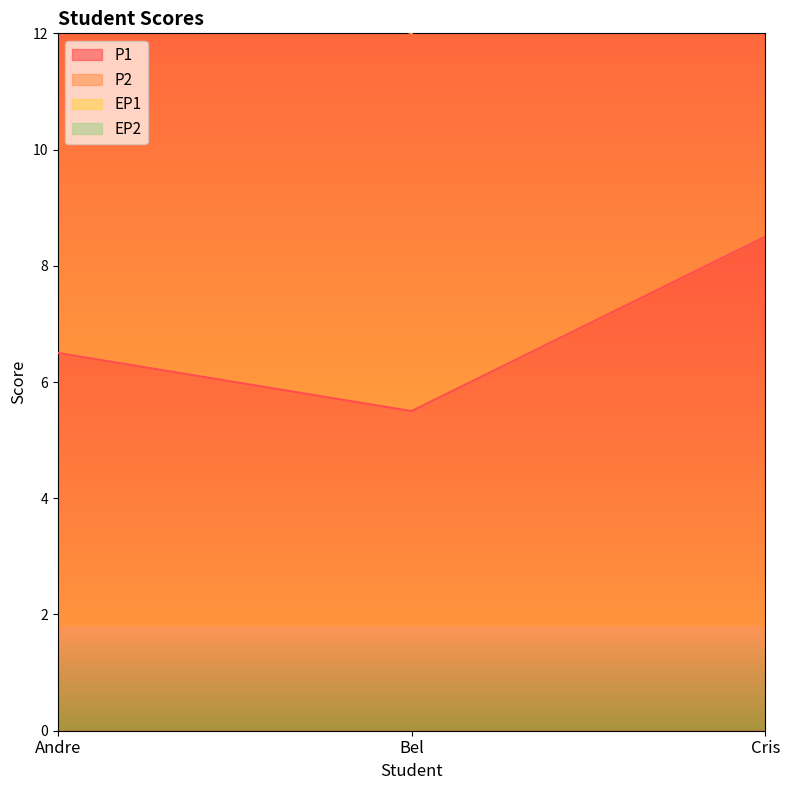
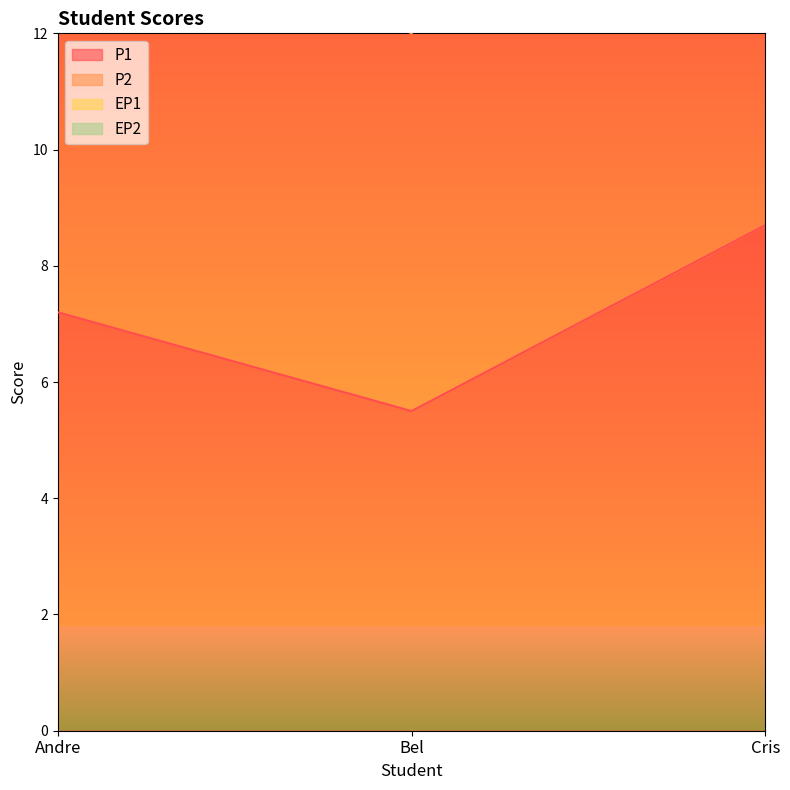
  {
    "P1": {
-     "Andre": 6.5,
+     "Andre": 7.2,
      "Bel": 5.5,
-     "Cris": 8.5
+     "Cris": 8.7
    }
  }
